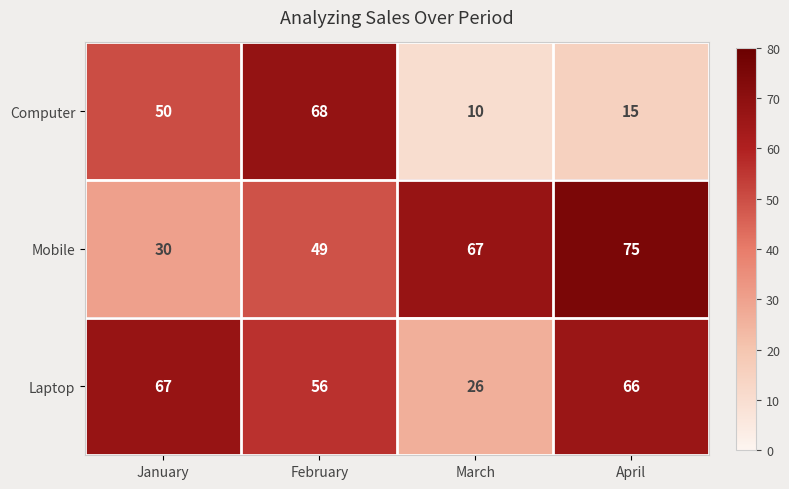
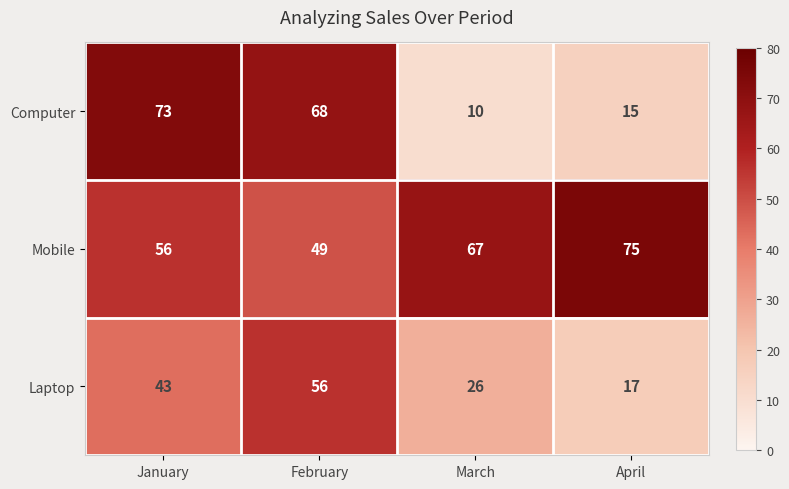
  {
    "Computer": {
-     "January": 50,
+     "January": 73,
      "February": 68,
      "March": 10,
      "April": 15
    },
    "Mobile": {
-     "January": 30,
+     "January": 56,
      "February": 49,
      "March": 67,
      "April": 75
    },
    "Laptop": {
-     "January": 67,
+     "January": 43,
      "February": 56,
      "March": 26,
-     "April": 66
+     "April": 17
    }
  }
